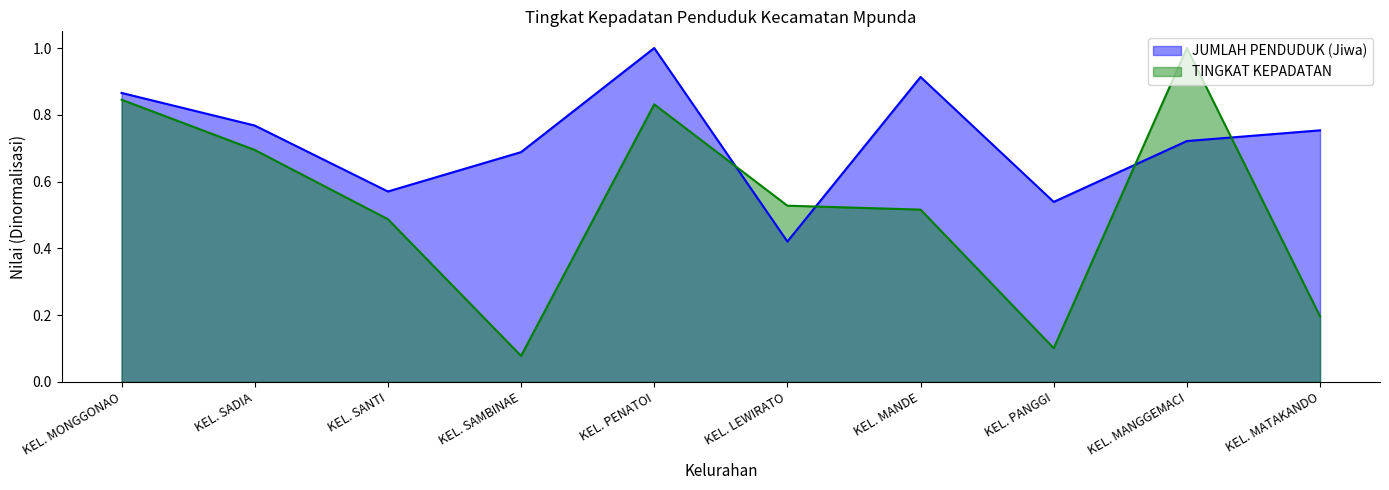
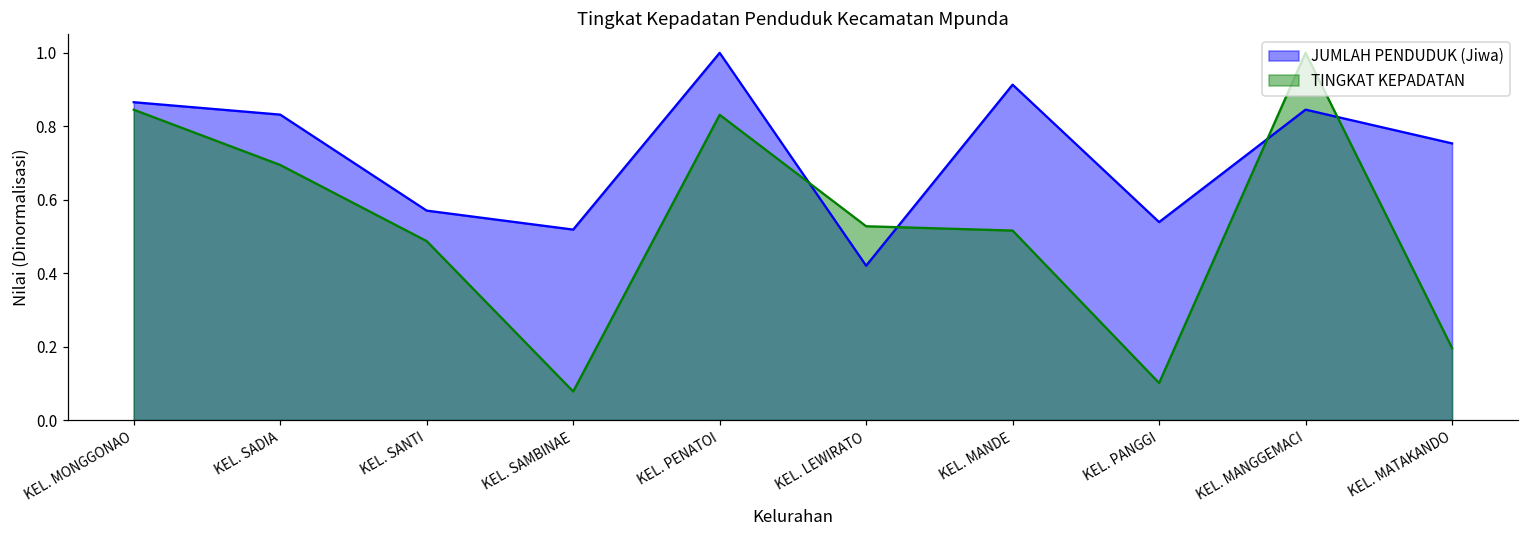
  {
    "JUMLAH PENDUDUK (Jiwa)": {
      "KEL. MONGGONAO": 0.87,
-     "KEL. SADIA": 0.77,
+     "KEL. SADIA": 0.83,
      "KEL. SANTI": 0.57,
-     "KEL. SAMBINAE": 0.69,
+     "KEL. SAMBINAE": 0.52,
      "KEL. PENATOI": 1.00,
      "KEL. LEWIRATO": 0.42,
      "KEL. MANDE": 0.91,
      "KEL. PANGGI": 0.54,
-     "KEL. MANGGEMACI": 0.72,
+     "KEL. MANGGEMACI": 0.85,
      "KEL. MATAKANDO": 0.75
    },
    "TINGKAT KEPADATAN": {
      "KEL. MONGGONAO": 0.85,
      "KEL. SADIA": 0.69,
      "KEL. SANTI": 0.49,
      "KEL. SAMBINAE": 0.08,
      "KEL. PENATOI": 0.83,
      "KEL. LEWIRATO": 0.53,
      "KEL. MANDE": 0.52,
      "KEL. PANGGI": 0.10,
      "KEL. MATAKANDO": 0.20
    }
  }
